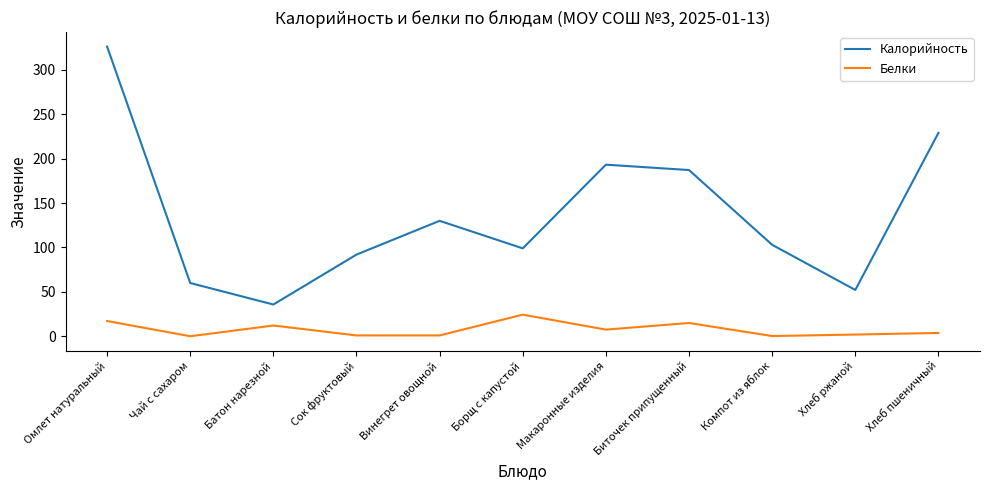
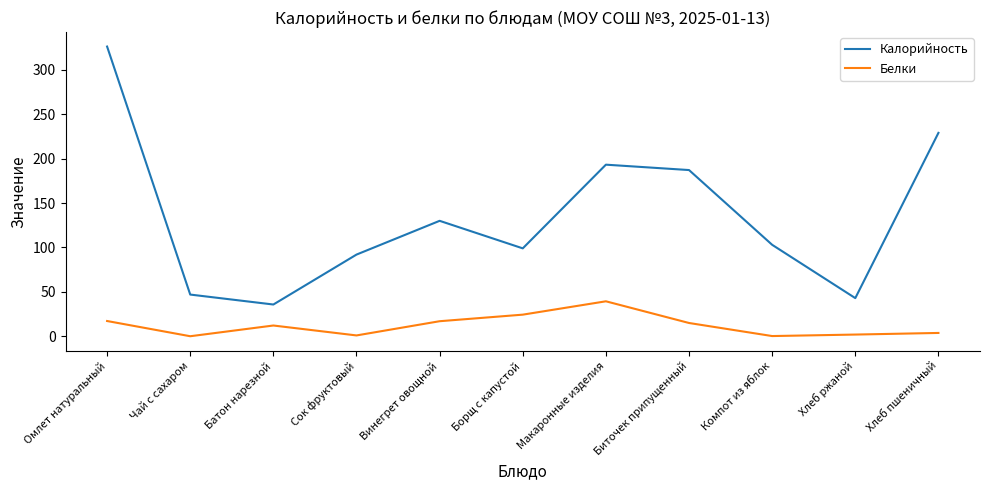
  {
    "Калорийность": {
      "Омлет натуральный": 330,
-     "Чай с сахаром": 60,
+     "Чай с сахаром": 50,
      "Батон нарезной": 40,
      "Сок фруктовый": 90,
      "Винегрет овощной": 130,
      "Борщ с капустой": 100,
      "Макаронные изделия": 190,
      "Биточек припущенный": 190,
      "Компот из яблок": 100,
-     "Хлеб ржаной": 50,
+     "Хлеб ржаной": 40,
      "Хлеб пшеничный": 230
    },
    "Белки": {
      "Омлет натуральный": 20,
      "Чай с сахаром": 0,
      "Батон нарезной": 10,
      "Сок фруктовый": 0,
-     "Винегрет овощной": 0,
+     "Винегрет овощной": 20,
      "Борщ с капустой": 20,
-     "Макаронные изделия": 10,
+     "Макаронные изделия": 40,
      "Биточек припущенный": 20,
      "Компот из яблок": 0,
      "Хлеб ржаной": 0,
      "Хлеб пшеничный": 0
    }
  }
